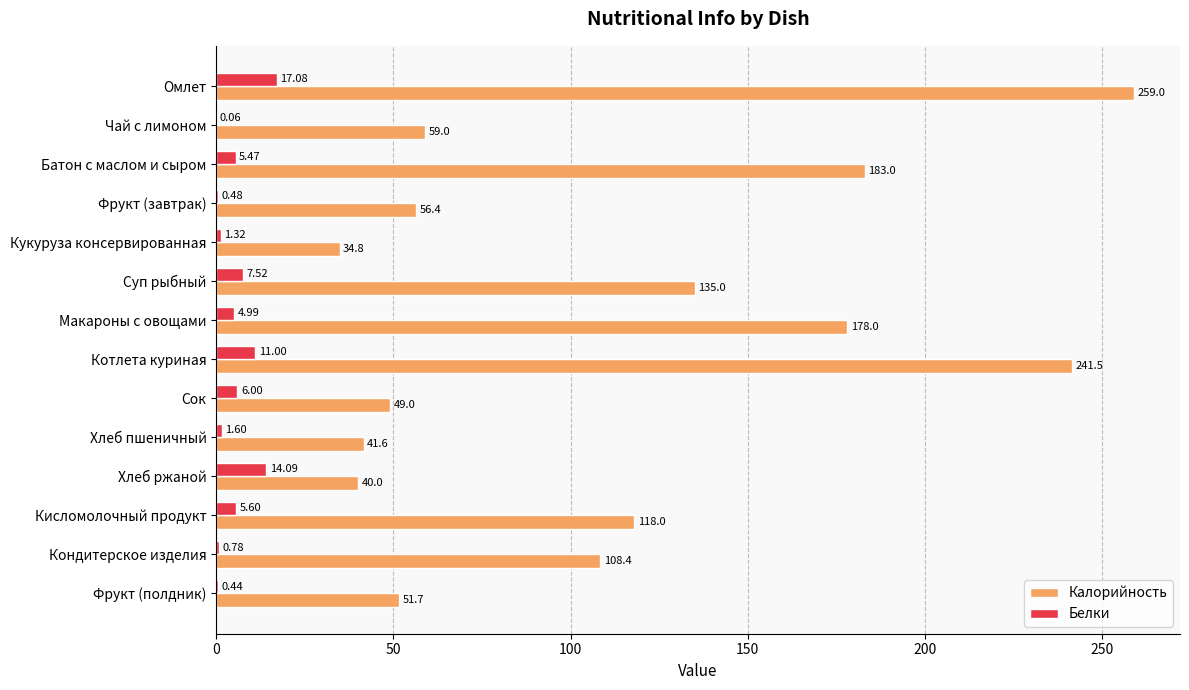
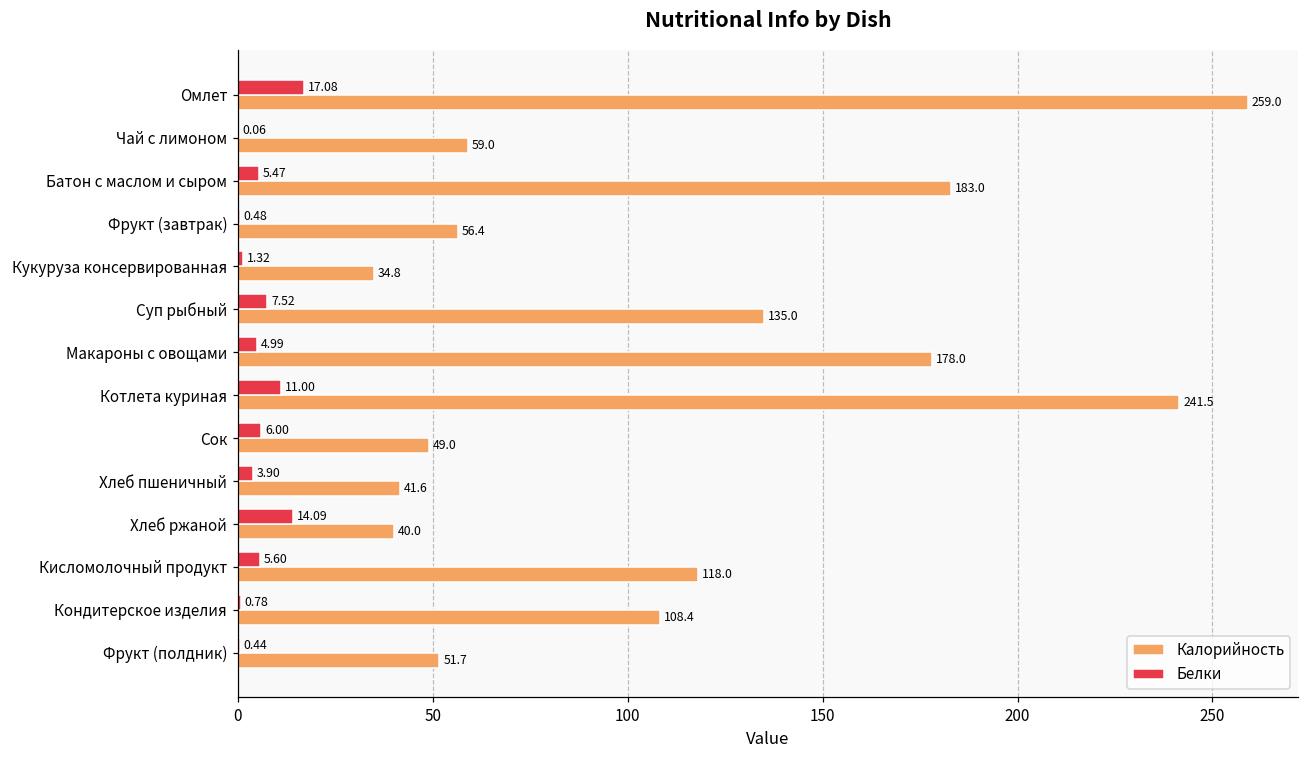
  {
    "Калорийность": {
      "Омлет": 259.0,
      "Чай с лимоном": 59.0,
      "Батон с маслом и сыром": 183.0,
      "Фрукт (завтрак)": 56.4,
      "Кукуруза консервированная": 34.8,
      "Суп рыбный": 135.0,
      "Макароны с овощами": 178.0,
      "Котлета куриная": 241.5,
      "Сок": 49.0,
      "Хлеб пшеничный": 41.6,
      "Хлеб ржаной": 40.0,
      "Кисломолочный продукт": 118.0,
      "Кондитерское изделия": 108.4,
      "Фрукт (полдник)": 51.7
    },
    "Белки": {
      "Омлет": 17.08,
      "Чай с лимоном": 0.06,
      "Батон с маслом и сыром": 5.47,
      "Фрукт (завтрак)": 0.48,
      "Кукуруза консервированная": 1.32,
      "Суп рыбный": 7.52,
      "Макароны с овощами": 4.99,
      "Котлета куриная": 11.00,
      "Сок": 6.00,
-     "Хлеб пшеничный": 1.60,
+     "Хлеб пшеничный": 3.90,
      "Хлеб ржаной": 14.09,
      "Кисломолочный продукт": 5.60,
      "Кондитерское изделия": 0.78,
      "Фрукт (полдник)": 0.44
    }
  }
